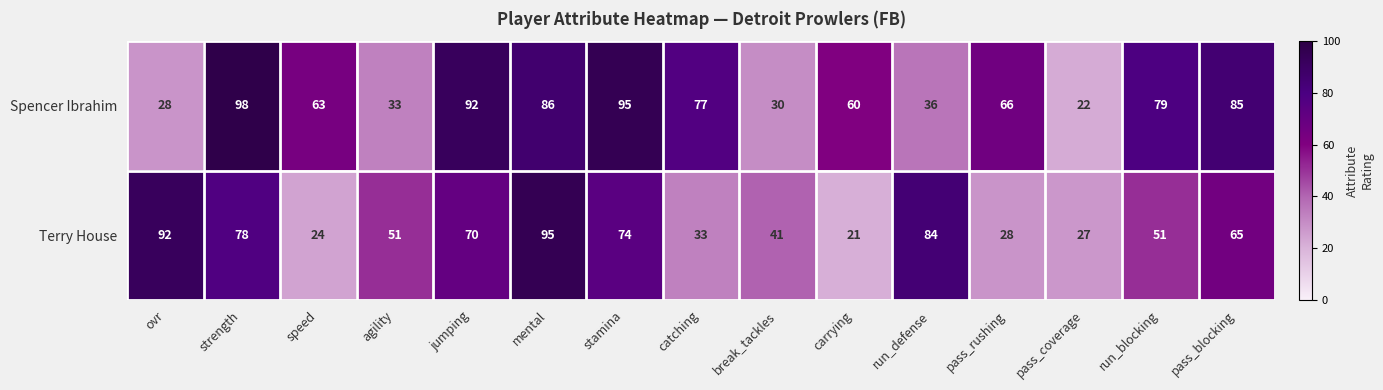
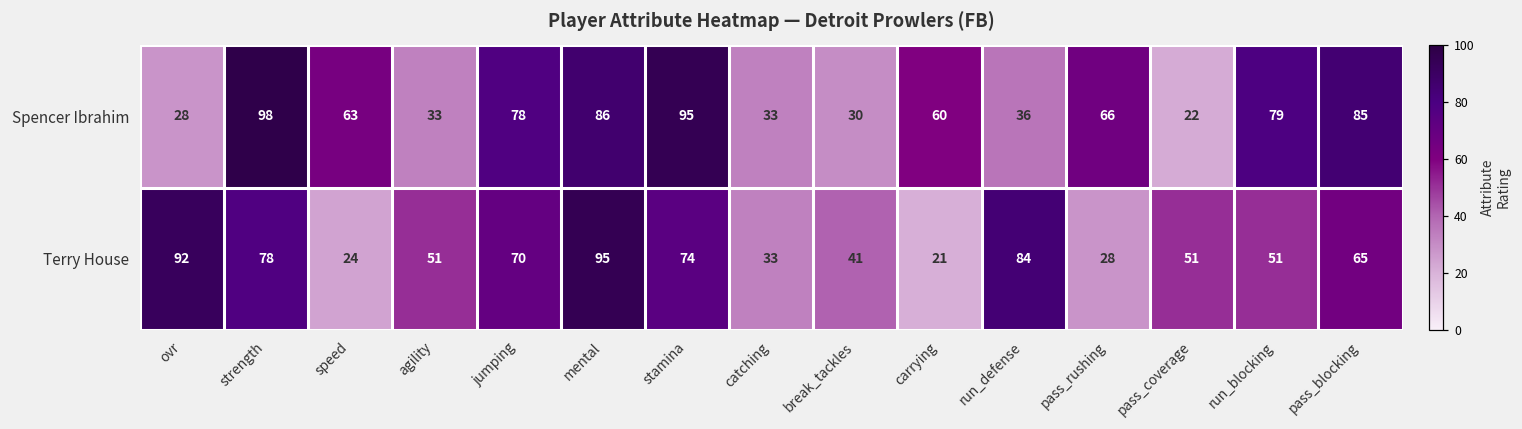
  {
    "Spencer Ibrahim": {
      "ovr": 28,
      "strength": 98,
      "speed": 63,
      "agility": 33,
-     "jumping": 92,
+     "jumping": 78,
      "mental": 86,
      "stamina": 95,
-     "catching": 77,
+     "catching": 33,
      "break_tackles": 30,
      "carrying": 60,
      "run_defense": 36,
      "pass_rushing": 66,
      "pass_coverage": 22,
      "run_blocking": 79,
      "pass_blocking": 85
    },
    "Terry House": {
      "ovr": 92,
      "strength": 78,
      "speed": 24,
      "agility": 51,
      "jumping": 70,
      "mental": 95,
      "stamina": 74,
      "catching": 33,
      "break_tackles": 41,
      "carrying": 21,
      "run_defense": 84,
      "pass_rushing": 28,
-     "pass_coverage": 27,
+     "pass_coverage": 51,
      "run_blocking": 51,
      "pass_blocking": 65
    }
  }
